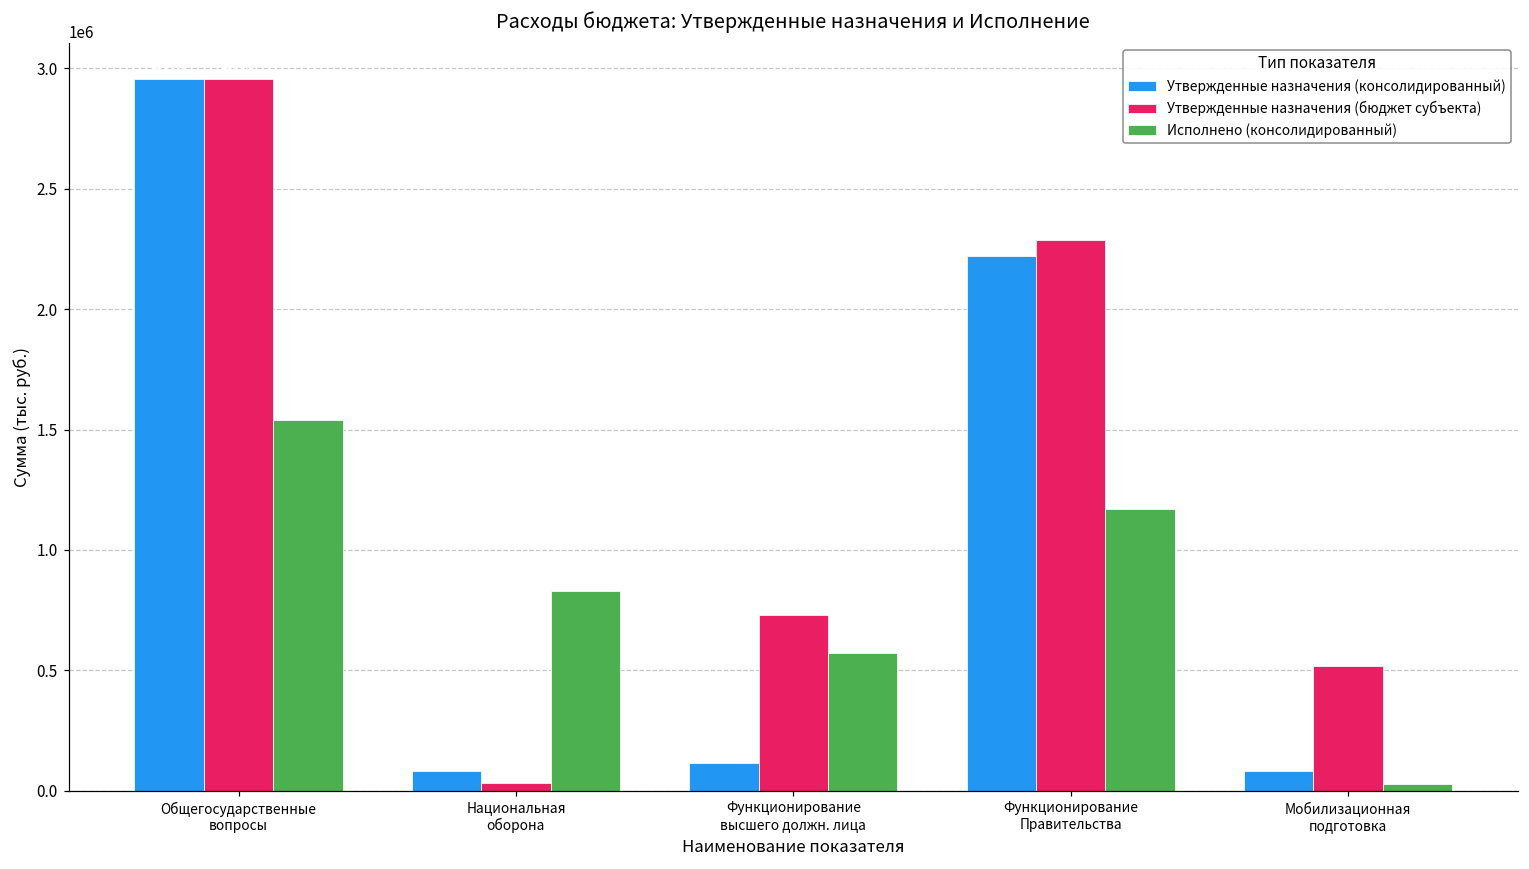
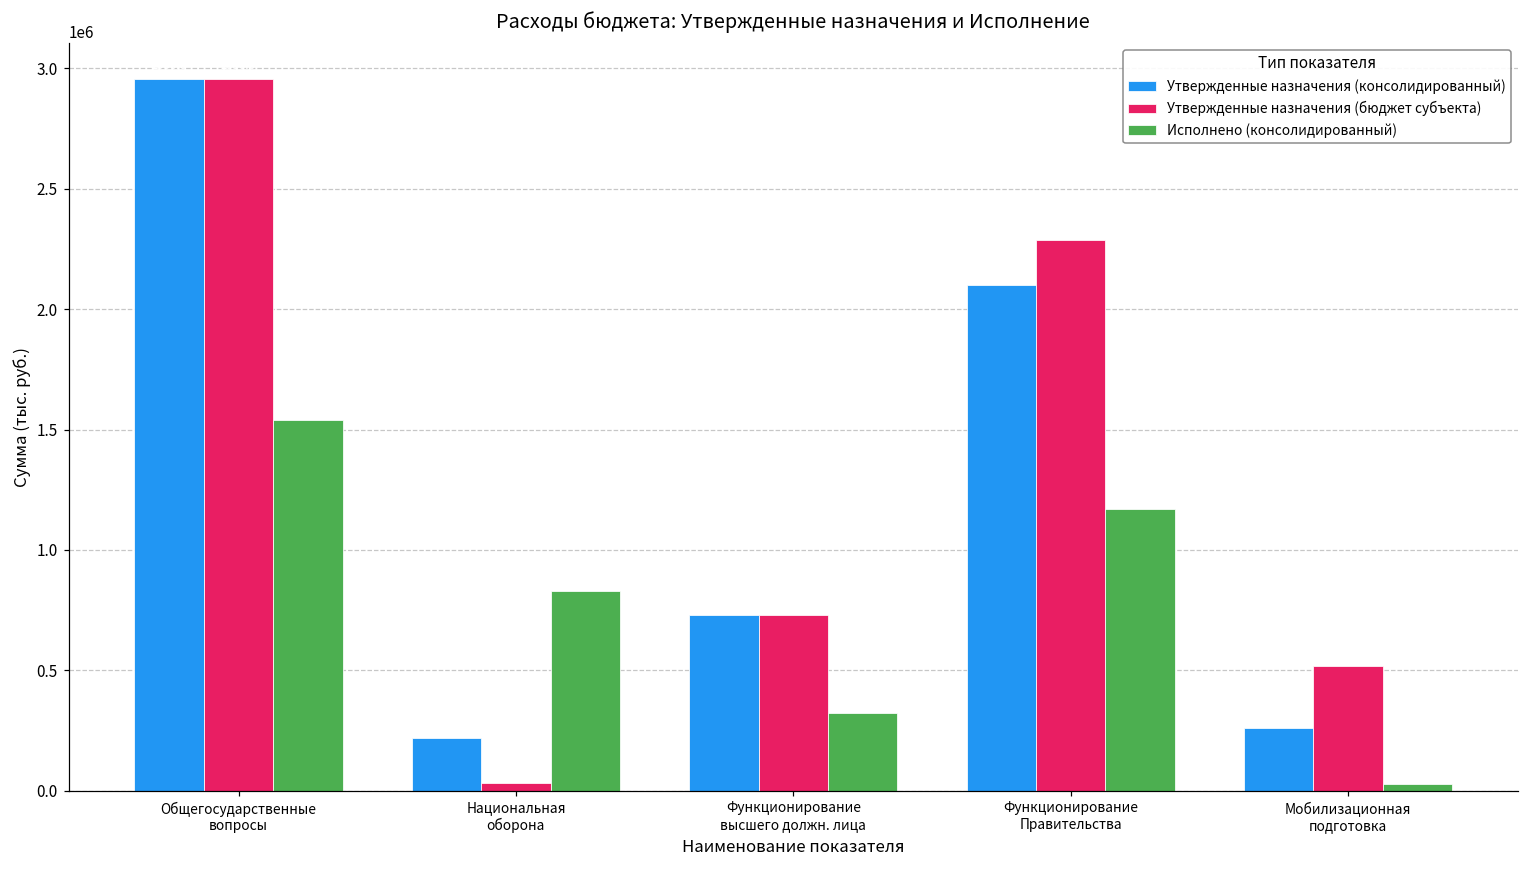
  {
    "Утвержденные назначения (консолидированный)": {
      "Общегосударственные вопросы": 2960000,
-     "Национальная оборона": 80000,
-     "Функционирование высшего должн. лица": 110000,
-     "Функционирование Правительства": 2220000,
-     "Мобилизационная подготовка": 80000
+     "Национальная оборона": 220000,
+     "Функционирование высшего должн. лица": 730000,
+     "Функционирование Правительства": 2100000,
+     "Мобилизационная подготовка": 260000
    },
    "Утвержденные назначения (бюджет субъекта)": {
      "Общегосударственные вопросы": 2960000,
      "Национальная оборона": 30000,
      "Функционирование высшего должн. лица": 730000,
      "Функционирование Правительства": 2290000,
      "Мобилизационная подготовка": 520000
    },
    "Исполнено (консолидированный)": {
      "Общегосударственные вопросы": 1540000,
      "Национальная оборона": 830000,
-     "Функционирование высшего должн. лица": 570000,
+     "Функционирование высшего должн. лица": 320000,
      "Функционирование Правительства": 1170000,
      "Мобилизационная подготовка": 30000
    }
  }
